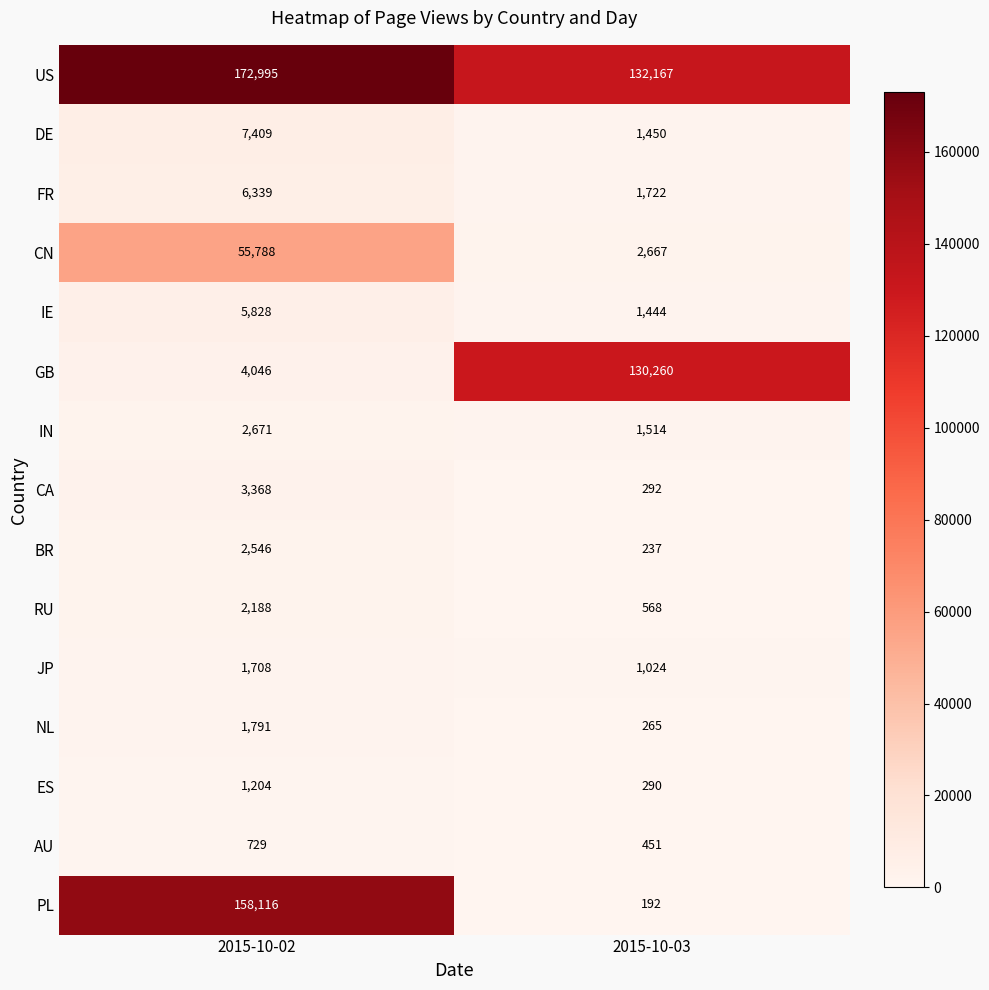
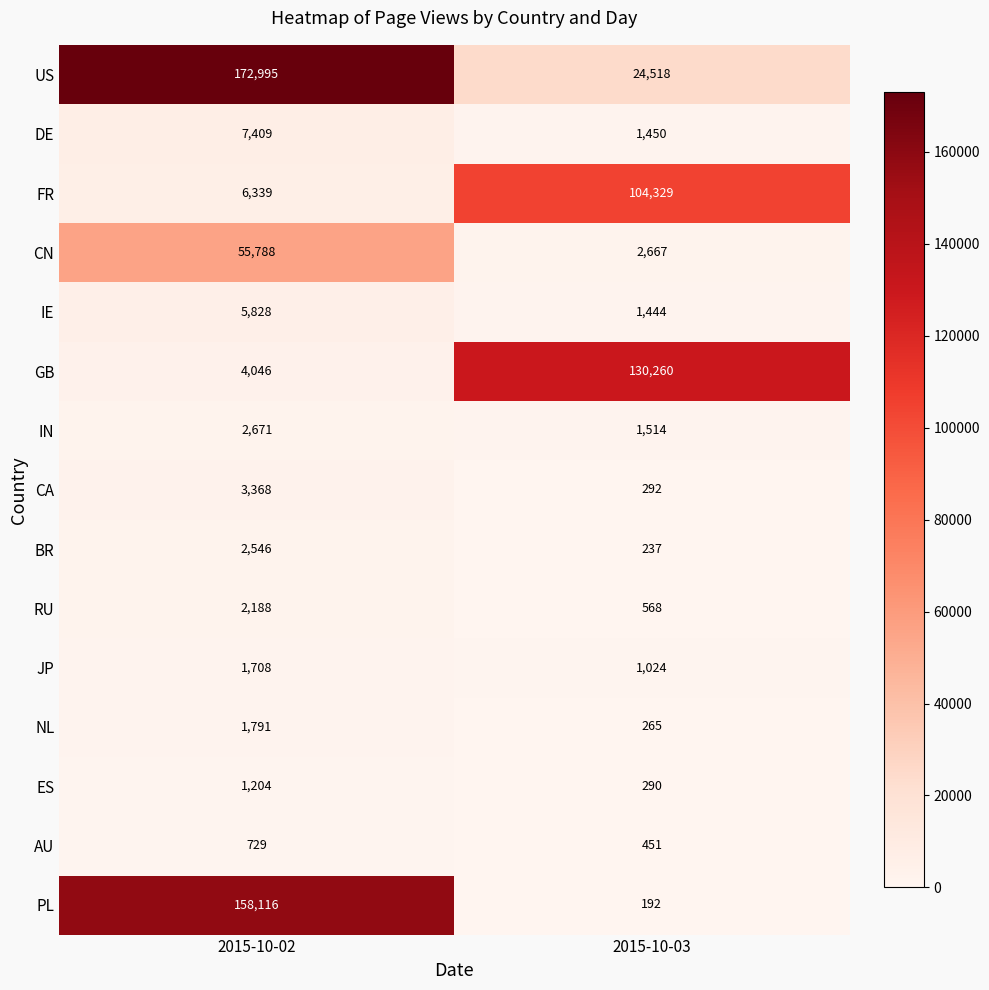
  {
    "US": {
      "2015-10-02": "172,995",
-     "2015-10-03": "132,167"
+     "2015-10-03": "24,518"
    },
    "DE": {
      "2015-10-02": "7,409",
      "2015-10-03": "1,450"
    },
    "FR": {
      "2015-10-02": "6,339",
-     "2015-10-03": "1,722"
+     "2015-10-03": "104,329"
    },
    "CN": {
      "2015-10-02": "55,788",
      "2015-10-03": "2,667"
    },
    "IE": {
      "2015-10-02": "5,828",
      "2015-10-03": "1,444"
    },
    "GB": {
      "2015-10-02": "4,046",
      "2015-10-03": "130,260"
    },
    "IN": {
      "2015-10-02": "2,671",
      "2015-10-03": "1,514"
    },
    "CA": {
      "2015-10-02": "3,368",
      "2015-10-03": "292"
    },
    "BR": {
      "2015-10-02": "2,546",
      "2015-10-03": "237"
    },
    "RU": {
      "2015-10-02": "2,188",
      "2015-10-03": "568"
    },
    "JP": {
      "2015-10-02": "1,708",
      "2015-10-03": "1,024"
    },
    "NL": {
      "2015-10-02": "1,791",
      "2015-10-03": "265"
    },
    "ES": {
      "2015-10-02": "1,204",
      "2015-10-03": "290"
    },
    "AU": {
      "2015-10-02": "729",
      "2015-10-03": "451"
    },
    "PL": {
      "2015-10-02": "158,116",
      "2015-10-03": "192"
    }
  }
